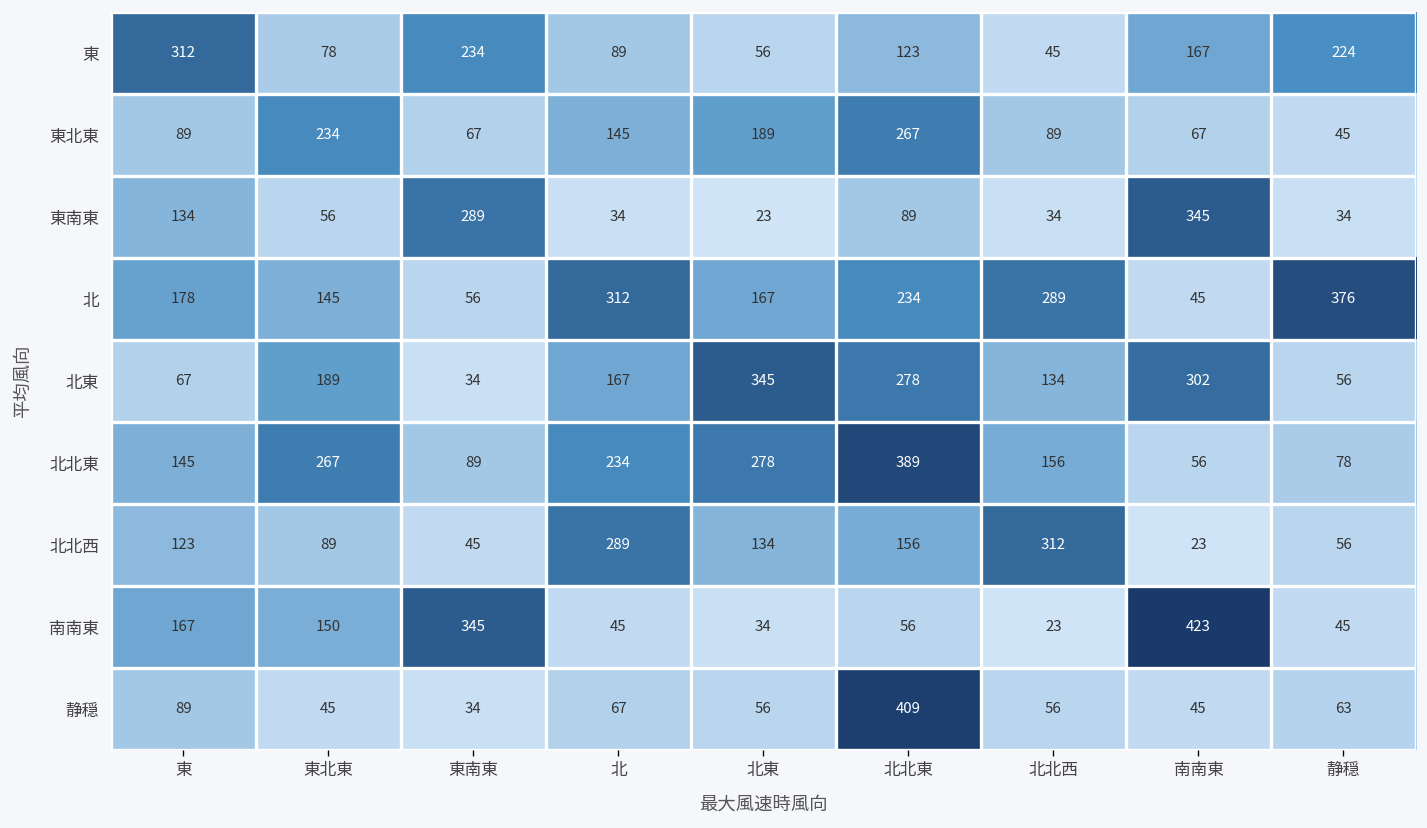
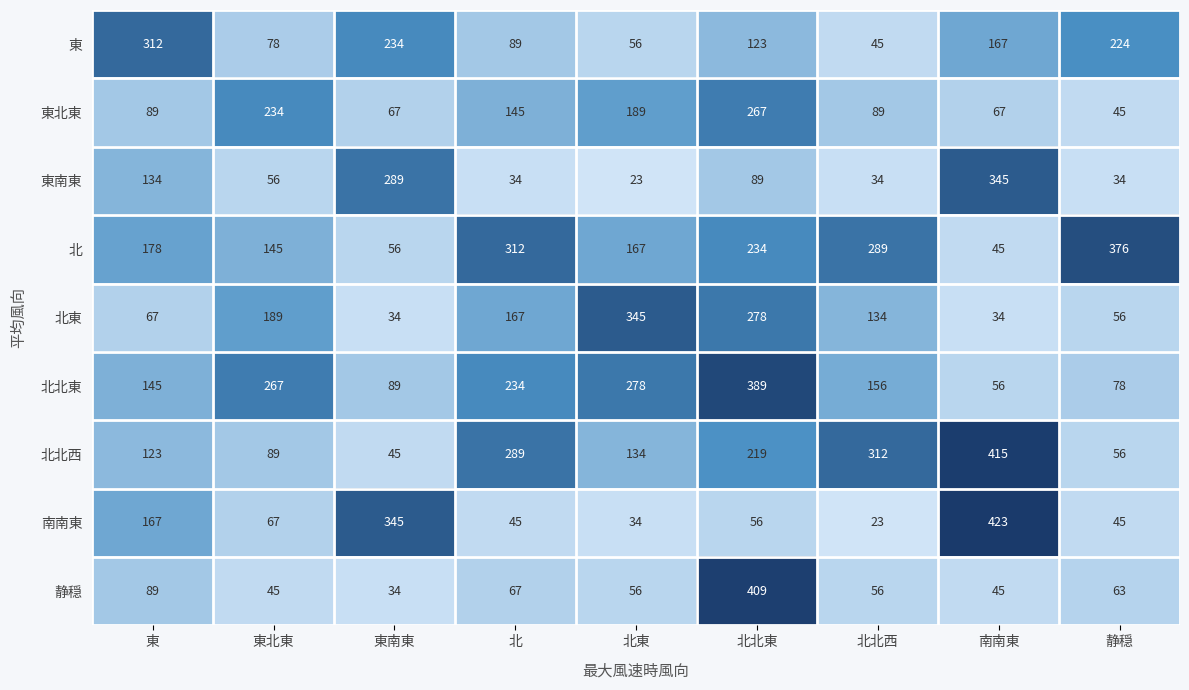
  {
    "東": {
      "東": 312,
      "東北東": 78,
      "東南東": 234,
      "北": 89,
      "北東": 56,
      "北北東": 123,
      "北北西": 45,
      "南南東": 167,
      "静穏": 224
    },
    "東北東": {
      "東": 89,
      "東北東": 234,
      "東南東": 67,
      "北": 145,
      "北東": 189,
      "北北東": 267,
      "北北西": 89,
      "南南東": 67,
      "静穏": 45
    },
    "東南東": {
      "東": 134,
      "東北東": 56,
      "東南東": 289,
      "北": 34,
      "北東": 23,
      "北北東": 89,
      "北北西": 34,
      "南南東": 345,
      "静穏": 34
    },
    "北": {
      "東": 178,
      "東北東": 145,
      "東南東": 56,
      "北": 312,
      "北東": 167,
      "北北東": 234,
      "北北西": 289,
      "南南東": 45,
      "静穏": 376
    },
    "北東": {
      "東": 67,
      "東北東": 189,
      "東南東": 34,
      "北": 167,
      "北東": 345,
      "北北東": 278,
      "北北西": 134,
-     "南南東": 302,
+     "南南東": 34,
      "静穏": 56
    },
    "北北東": {
      "東": 145,
      "東北東": 267,
      "東南東": 89,
      "北": 234,
      "北東": 278,
      "北北東": 389,
      "北北西": 156,
      "南南東": 56,
      "静穏": 78
    },
    "北北西": {
      "東": 123,
      "東北東": 89,
      "東南東": 45,
      "北": 289,
      "北東": 134,
-     "北北東": 156,
+     "北北東": 219,
      "北北西": 312,
-     "南南東": 23,
+     "南南東": 415,
      "静穏": 56
    },
    "南南東": {
      "東": 167,
-     "東北東": 150,
+     "東北東": 67,
      "東南東": 345,
      "北": 45,
      "北東": 34,
      "北北東": 56,
      "北北西": 23,
      "南南東": 423,
      "静穏": 45
    },
    "静穏": {
      "東": 89,
      "東北東": 45,
      "東南東": 34,
      "北": 67,
      "北東": 56,
      "北北東": 409,
      "北北西": 56,
      "南南東": 45,
      "静穏": 63
    }
  }
